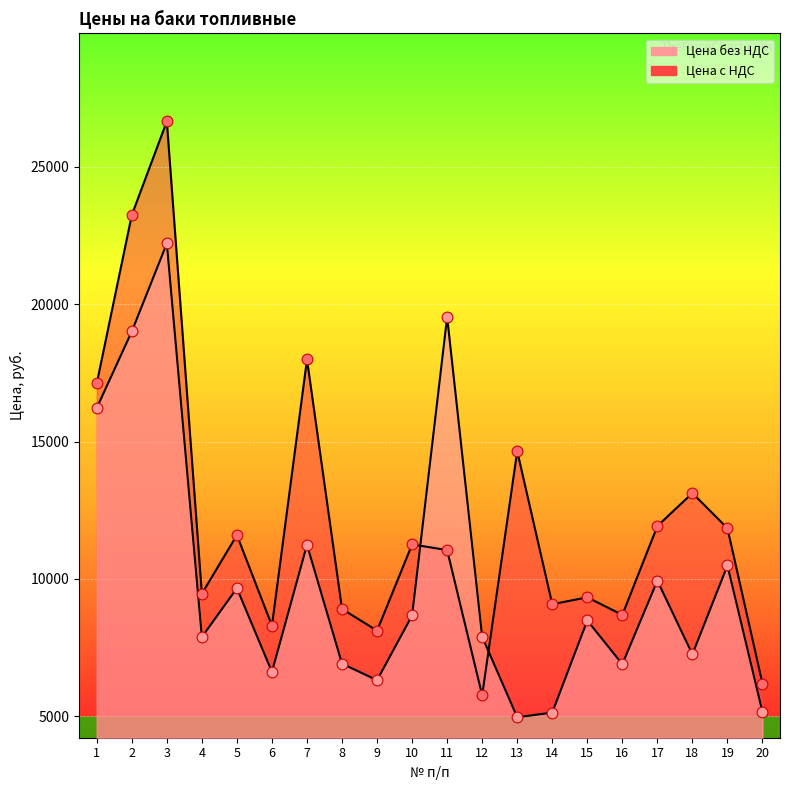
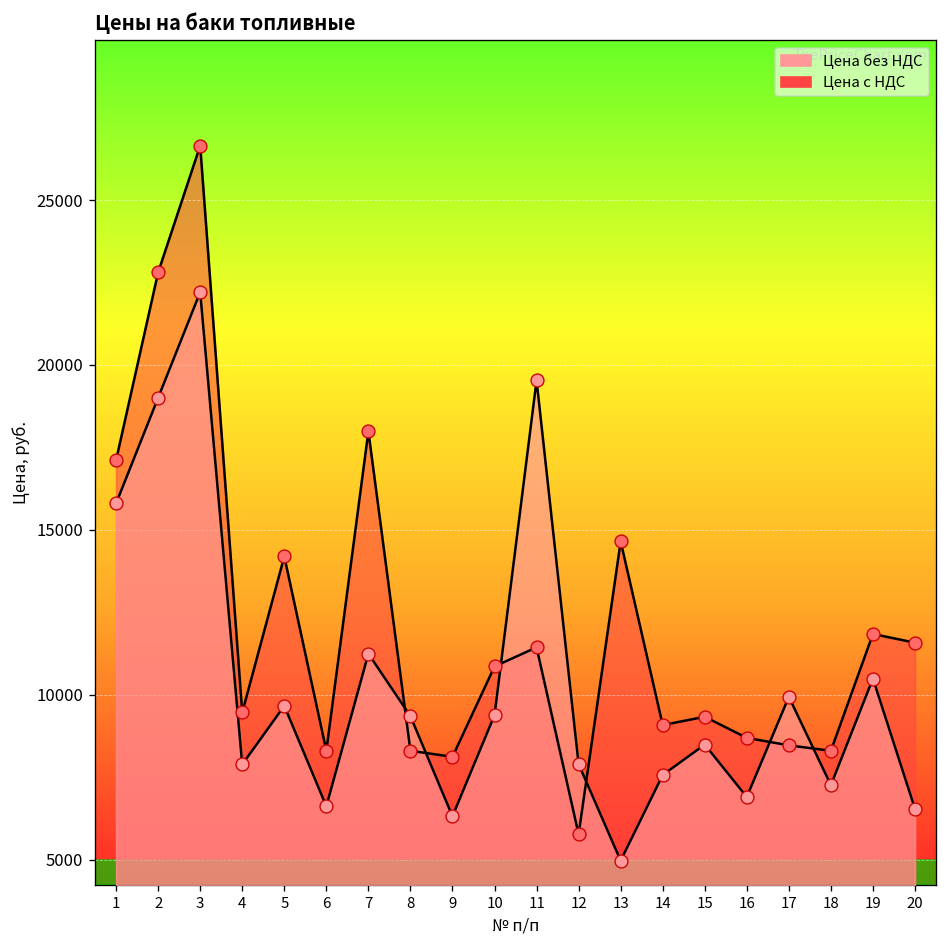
  {
    "Цена с НДС": {
      "1": 17100,
-     "2": 23200,
+     "2": 22800,
      "3": 26600,
      "4": 9500,
-     "5": 11600,
+     "5": 14200,
      "6": 8300,
      "7": 18000,
-     "8": 8900,
+     "8": 8300,
      "9": 8100,
-     "10": 11300,
-     "11": 11100,
+     "10": 10900,
+     "11": 11400,
      "12": 5800,
      "13": 14600,
      "14": 9100,
      "15": 9300,
      "16": 8700,
-     "17": 11900,
-     "18": 13100,
+     "17": 8500,
+     "18": 8300,
      "19": 11800,
-     "20": 6200
+     "20": 11600
    },
    "Цена без НДС": {
-     "1": 16200,
+     "1": 15800,
      "2": 19000,
      "3": 22200,
      "4": 7900,
      "5": 9700,
      "6": 6600,
      "7": 11200,
-     "8": 6900,
+     "8": 9400,
      "9": 6300,
-     "10": 8700,
+     "10": 9400,
      "11": 19500,
      "12": 7900,
-     "14": 5100,
+     "14": 7600,
      "15": 8500,
      "16": 6900,
      "17": 9900,
      "18": 7300,
      "19": 10500,
-     "20": 5200
+     "20": 6500
    }
  }
